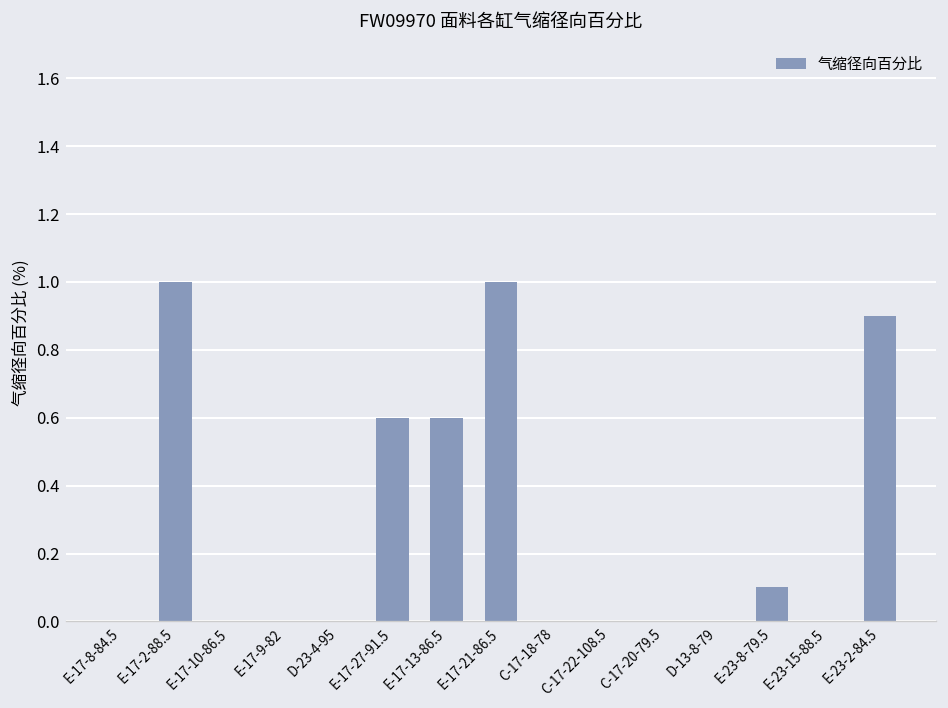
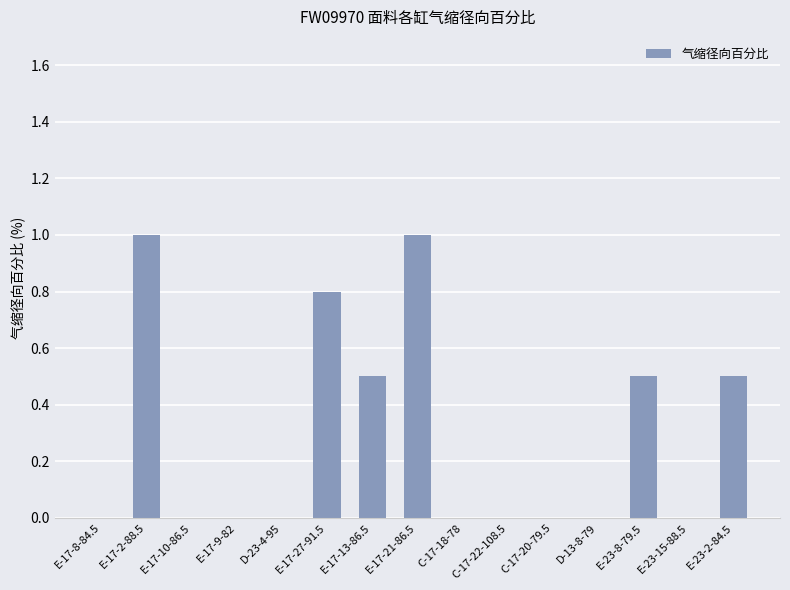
  {
    "E-17-8-84.5": 0.0,
    "E-17-2-88.5": 1.0,
    "E-17-10-86.5": 0.0,
    "E-17-9-82": 0.0,
    "D-23-4-95": 0.0,
-   "E-17-27-91.5": 0.6,
-   "E-17-13-86.5": 0.6,
+   "E-17-27-91.5": 0.8,
+   "E-17-13-86.5": 0.5,
    "E-17-21-86.5": 1.0,
    "C-17-18-78": 0.0,
    "C-17-22-108.5": 0.0,
    "C-17-20-79.5": 0.0,
    "D-13-8-79": 0.0,
-   "E-23-8-79.5": 0.1,
+   "E-23-8-79.5": 0.5,
    "E-23-15-88.5": 0.0,
-   "E-23-2-84.5": 0.9
+   "E-23-2-84.5": 0.5
  }
